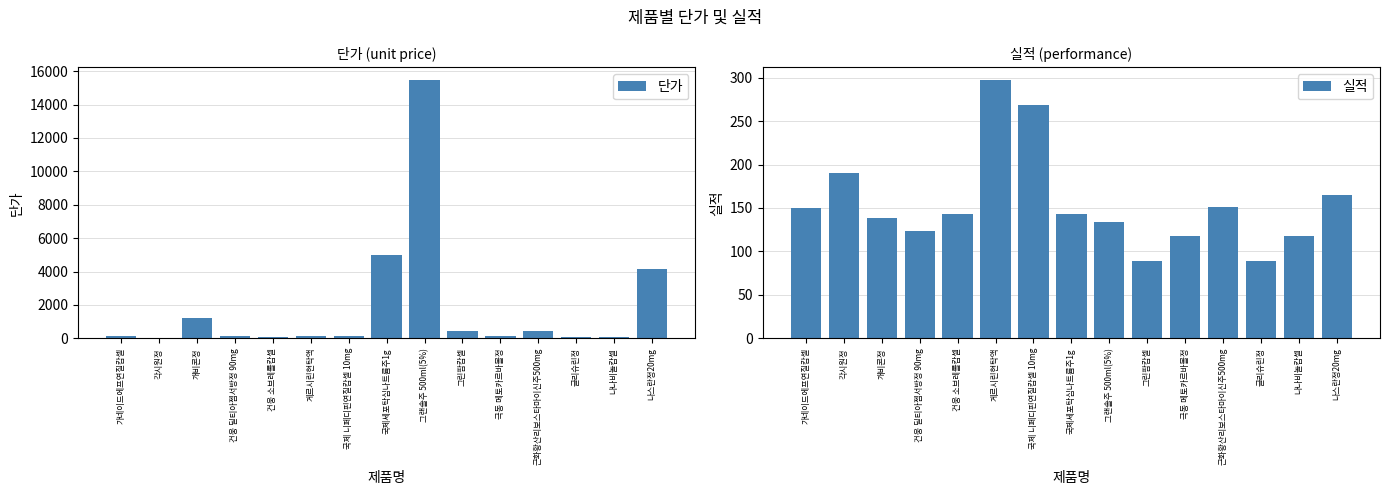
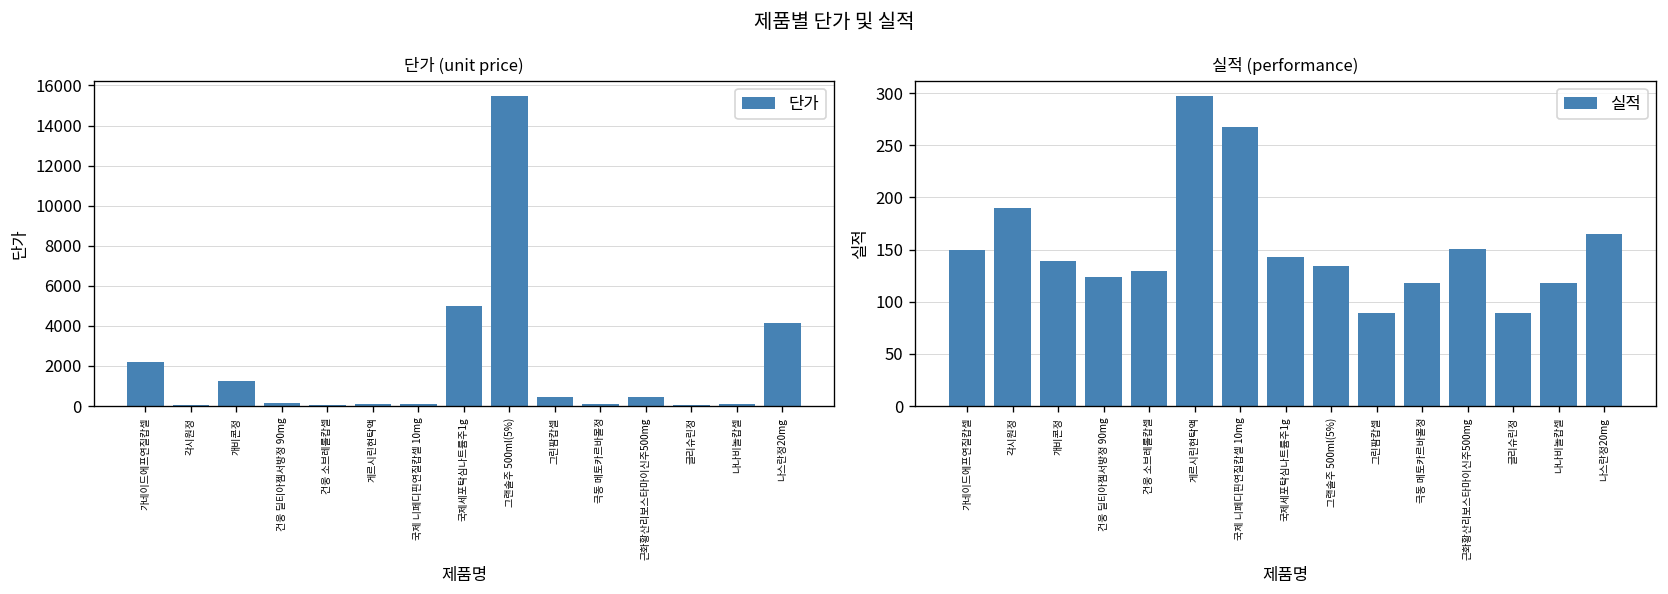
  {
    "단가 (unit price)": {
-     "가네이드에프연질캅셀": 200,
+     "가네이드에프연질캅셀": 2200,
      "개비콘정": 1200,
      "건웅 딜티아젬서방정 90mg": 200,
      "국제세포탁심나트륨주1g": 5000,
      "그랜솔주 500ml(5%)": 15500,
      "그린팜캅셀": 400,
      "근화황산리보스타마이신주500mg": 400,
      "나스란정20mg": 4200
    },
    "실적 (performance)": {
      "가네이드에프연질캅셀": 150,
      "각시원정": 190,
      "개비콘정": 140,
      "건웅 딜티아젬서방정 90mg": 120,
-     "건웅 소브레롤캅셀": 140,
+     "건웅 소브레롤캅셀": 130,
      "게르시린현탁액": 300,
      "국제 니페디핀연질캅셀 10mg": 270,
      "국제세포탁심나트륨주1g": 140,
      "그랜솔주 500ml(5%)": 130,
      "그린팜캅셀": 90,
      "극동 메토카르바몰정": 120,
      "근화황산리보스타마이신주500mg": 150,
      "글리슈린정": 90,
      "나나비놀캅셀": 120,
      "나스란정20mg": 170
    }
  }
